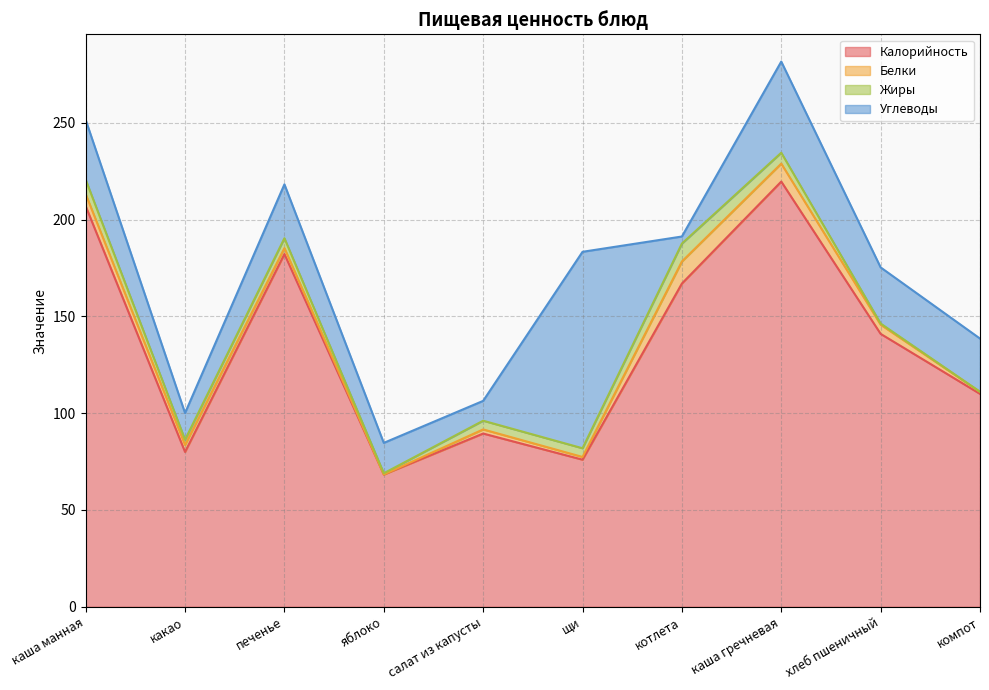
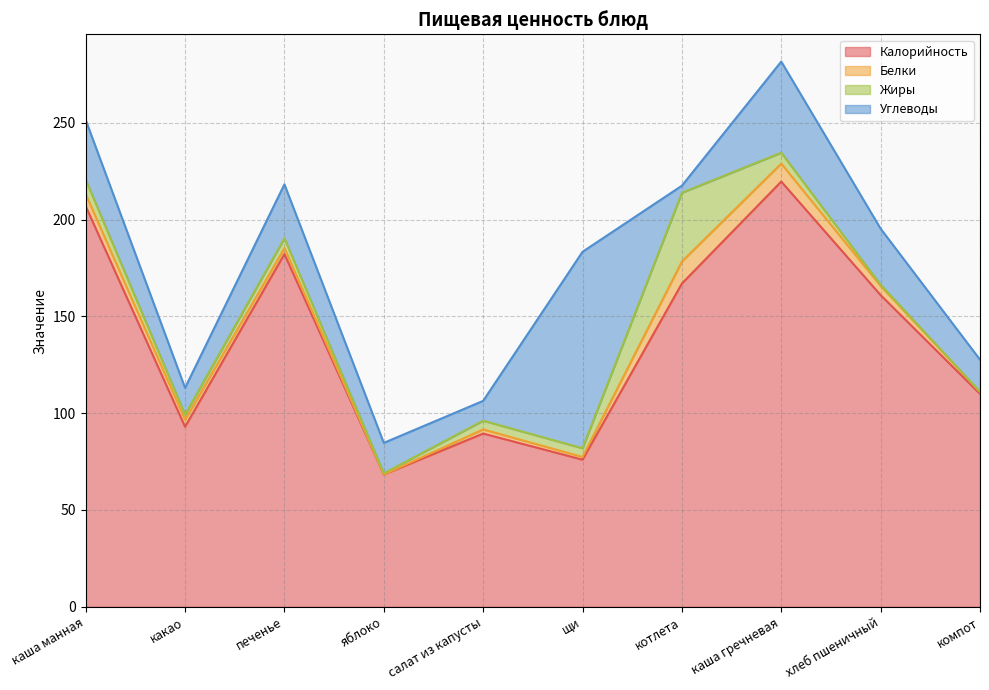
  {
    "Калорийность": {
      "каша манная": 207,
-     "какао": 80,
+     "какао": 93,
      "печенье": 182,
      "салат из капусты": 90,
      "щи": 76,
      "котлета": 167,
      "каша гречневая": 220,
-     "хлеб пшеничный": 141
+     "хлеб пшеничный": 161
    },
    "Белки": {
      "каша манная": 6,
      "какао": 4,
      "печенье": 3,
      "салат из капусты": 2,
      "щи": 1,
      "котлета": 11,
      "каша гречневая": 9
    },
    "Жиры": {
      "каша манная": 7,
      "какао": 3,
      "печенье": 5,
      "салат из капусты": 5,
      "щи": 5,
-     "котлета": 9,
+     "котлета": 36,
      "каша гречневая": 6
    },
    "Углеводы": {
      "каша манная": 31,
      "какао": 14,
      "печенье": 28,
      "яблоко": 16,
      "салат из капусты": 10,
      "щи": 102,
      "котлета": 4,
      "каша гречневая": 47,
      "хлеб пшеничный": 29,
-     "компот": 27
+     "компот": 17
    }
  }
